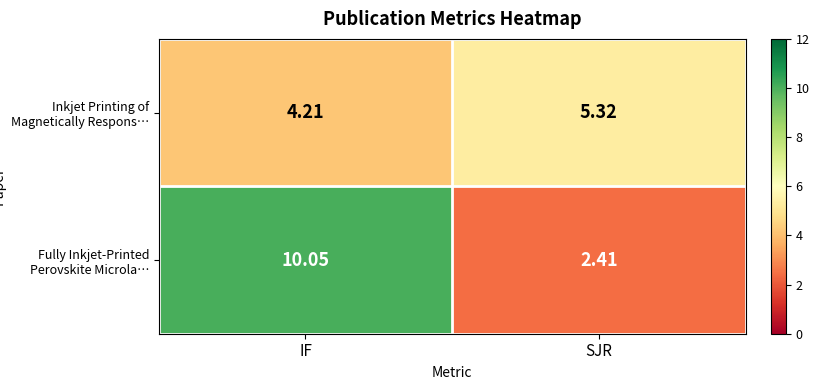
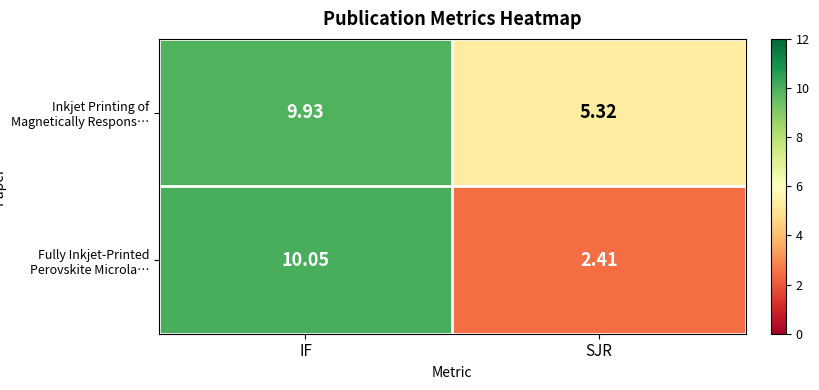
  {
    "Inkjet Printing of Magnetically Respons…": {
-     "IF": 4.21,
+     "IF": 9.93,
      "SJR": 5.32
    },
    "Fully Inkjet-Printed Perovskite Microla…": {
      "IF": 10.05,
      "SJR": 2.41
    }
  }
